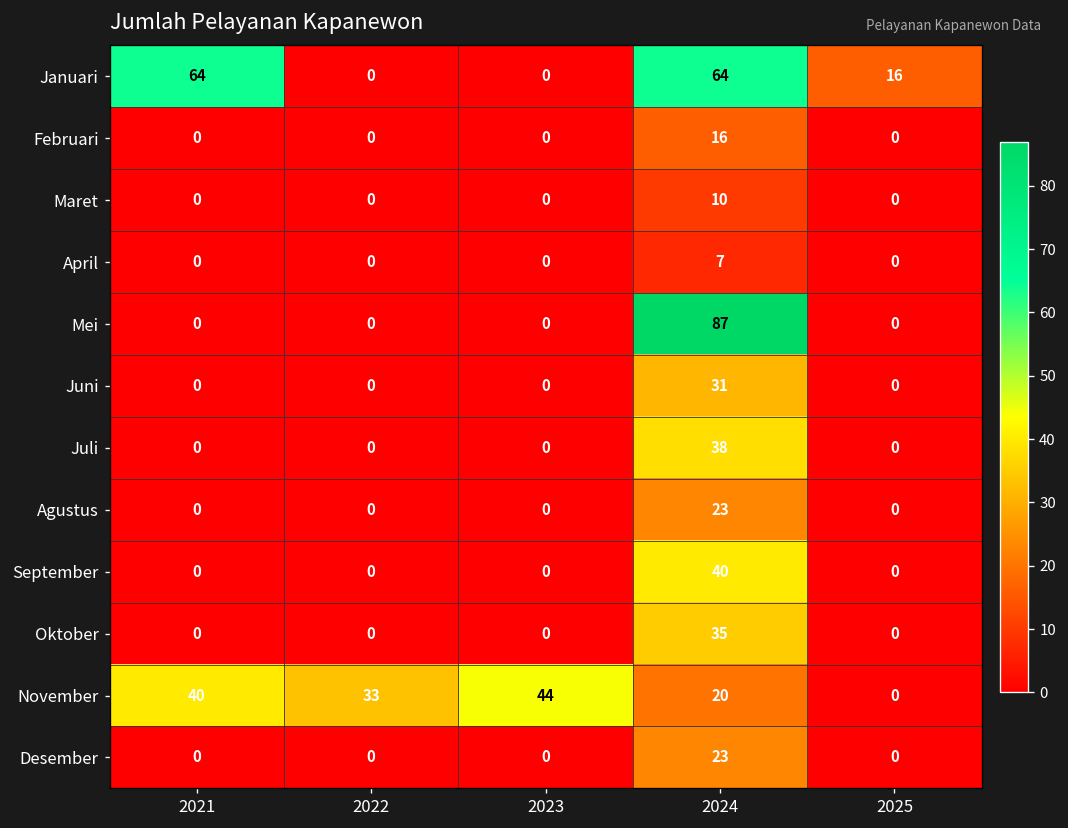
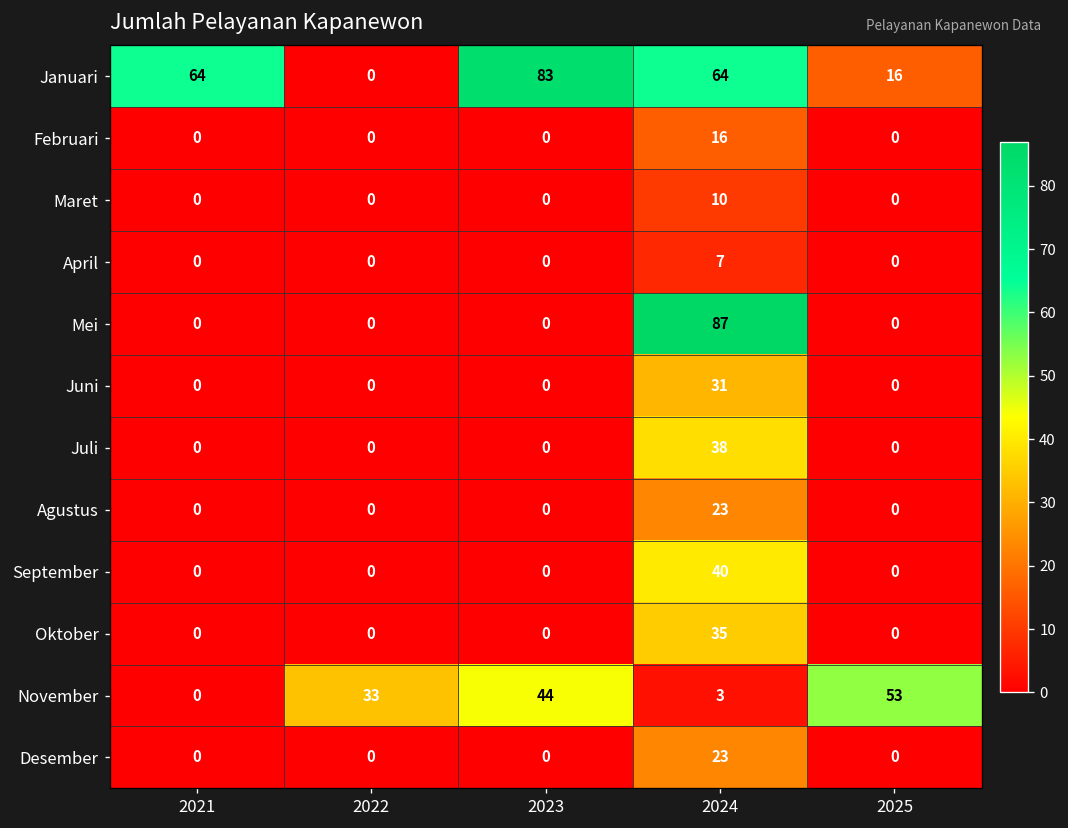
  {
    "Januari": {
      "2021": 64,
      "2022": 0,
-     "2023": 0,
+     "2023": 83,
      "2024": 64,
      "2025": 16
    },
    "Februari": {
      "2021": 0,
      "2022": 0,
      "2023": 0,
      "2024": 16,
      "2025": 0
    },
    "Maret": {
      "2021": 0,
      "2022": 0,
      "2023": 0,
      "2024": 10,
      "2025": 0
    },
    "April": {
      "2021": 0,
      "2022": 0,
      "2023": 0,
      "2024": 7,
      "2025": 0
    },
    "Mei": {
      "2021": 0,
      "2022": 0,
      "2023": 0,
      "2024": 87,
      "2025": 0
    },
    "Juni": {
      "2021": 0,
      "2022": 0,
      "2023": 0,
      "2024": 31,
      "2025": 0
    },
    "Juli": {
      "2021": 0,
      "2022": 0,
      "2023": 0,
      "2024": 38,
      "2025": 0
    },
    "Agustus": {
      "2021": 0,
      "2022": 0,
      "2023": 0,
      "2024": 23,
      "2025": 0
    },
    "September": {
      "2021": 0,
      "2022": 0,
      "2023": 0,
      "2024": 40,
      "2025": 0
    },
    "Oktober": {
      "2021": 0,
      "2022": 0,
      "2023": 0,
      "2024": 35,
      "2025": 0
    },
    "November": {
-     "2021": 40,
+     "2021": 0,
      "2022": 33,
      "2023": 44,
-     "2024": 20,
-     "2025": 0
+     "2024": 3,
+     "2025": 53
    },
    "Desember": {
      "2021": 0,
      "2022": 0,
      "2023": 0,
      "2024": 23,
      "2025": 0
    }
  }
